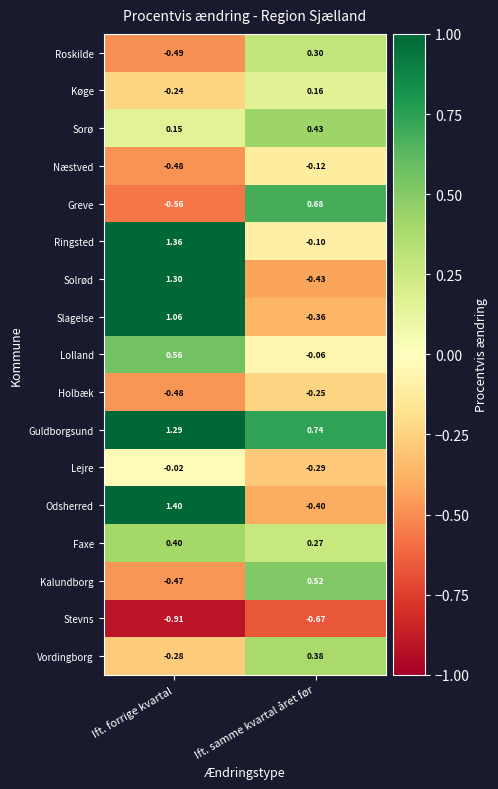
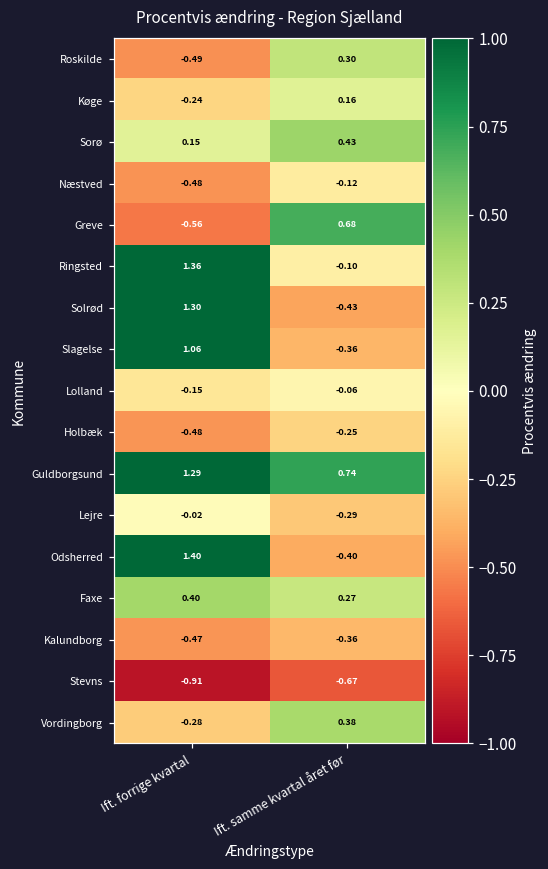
  {
    "Roskilde": {
      "Ift. forrige kvartal": -0.49,
      "Ift. samme kvartal året før": 0.30
    },
    "Køge": {
      "Ift. forrige kvartal": -0.24,
      "Ift. samme kvartal året før": 0.16
    },
    "Sorø": {
      "Ift. forrige kvartal": 0.15,
      "Ift. samme kvartal året før": 0.43
    },
    "Næstved": {
      "Ift. forrige kvartal": -0.48,
      "Ift. samme kvartal året før": -0.12
    },
    "Greve": {
      "Ift. forrige kvartal": -0.56,
      "Ift. samme kvartal året før": 0.68
    },
    "Ringsted": {
      "Ift. forrige kvartal": 1.36,
      "Ift. samme kvartal året før": -0.10
    },
    "Solrød": {
      "Ift. forrige kvartal": 1.30,
      "Ift. samme kvartal året før": -0.43
    },
    "Slagelse": {
      "Ift. forrige kvartal": 1.06,
      "Ift. samme kvartal året før": -0.36
    },
    "Lolland": {
-     "Ift. forrige kvartal": 0.56,
+     "Ift. forrige kvartal": -0.15,
      "Ift. samme kvartal året før": -0.06
    },
    "Holbæk": {
      "Ift. forrige kvartal": -0.48,
      "Ift. samme kvartal året før": -0.25
    },
    "Guldborgsund": {
      "Ift. forrige kvartal": 1.29,
      "Ift. samme kvartal året før": 0.74
    },
    "Lejre": {
      "Ift. forrige kvartal": -0.02,
      "Ift. samme kvartal året før": -0.29
    },
    "Odsherred": {
      "Ift. forrige kvartal": 1.40,
      "Ift. samme kvartal året før": -0.40
    },
    "Faxe": {
      "Ift. forrige kvartal": 0.40,
      "Ift. samme kvartal året før": 0.27
    },
    "Kalundborg": {
      "Ift. forrige kvartal": -0.47,
-     "Ift. samme kvartal året før": 0.52
+     "Ift. samme kvartal året før": -0.36
    },
    "Stevns": {
      "Ift. forrige kvartal": -0.91,
      "Ift. samme kvartal året før": -0.67
    },
    "Vordingborg": {
      "Ift. forrige kvartal": -0.28,
      "Ift. samme kvartal året før": 0.38
    }
  }
